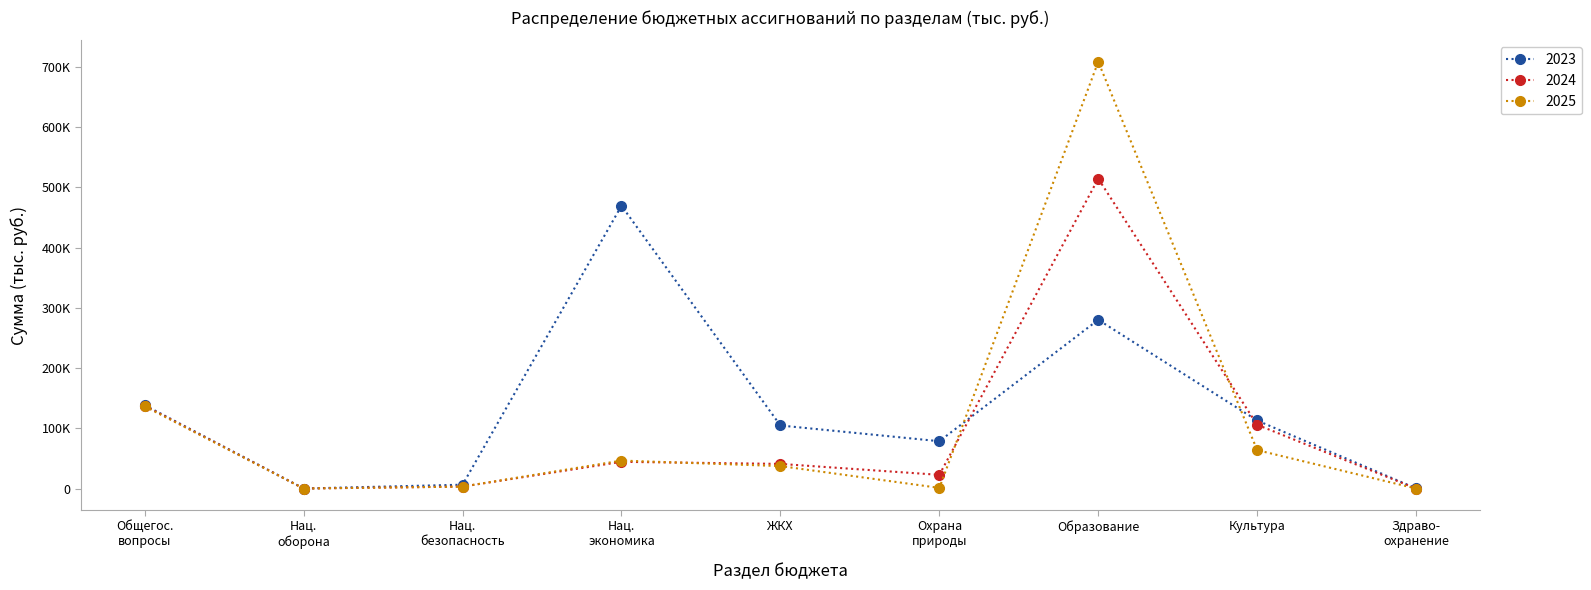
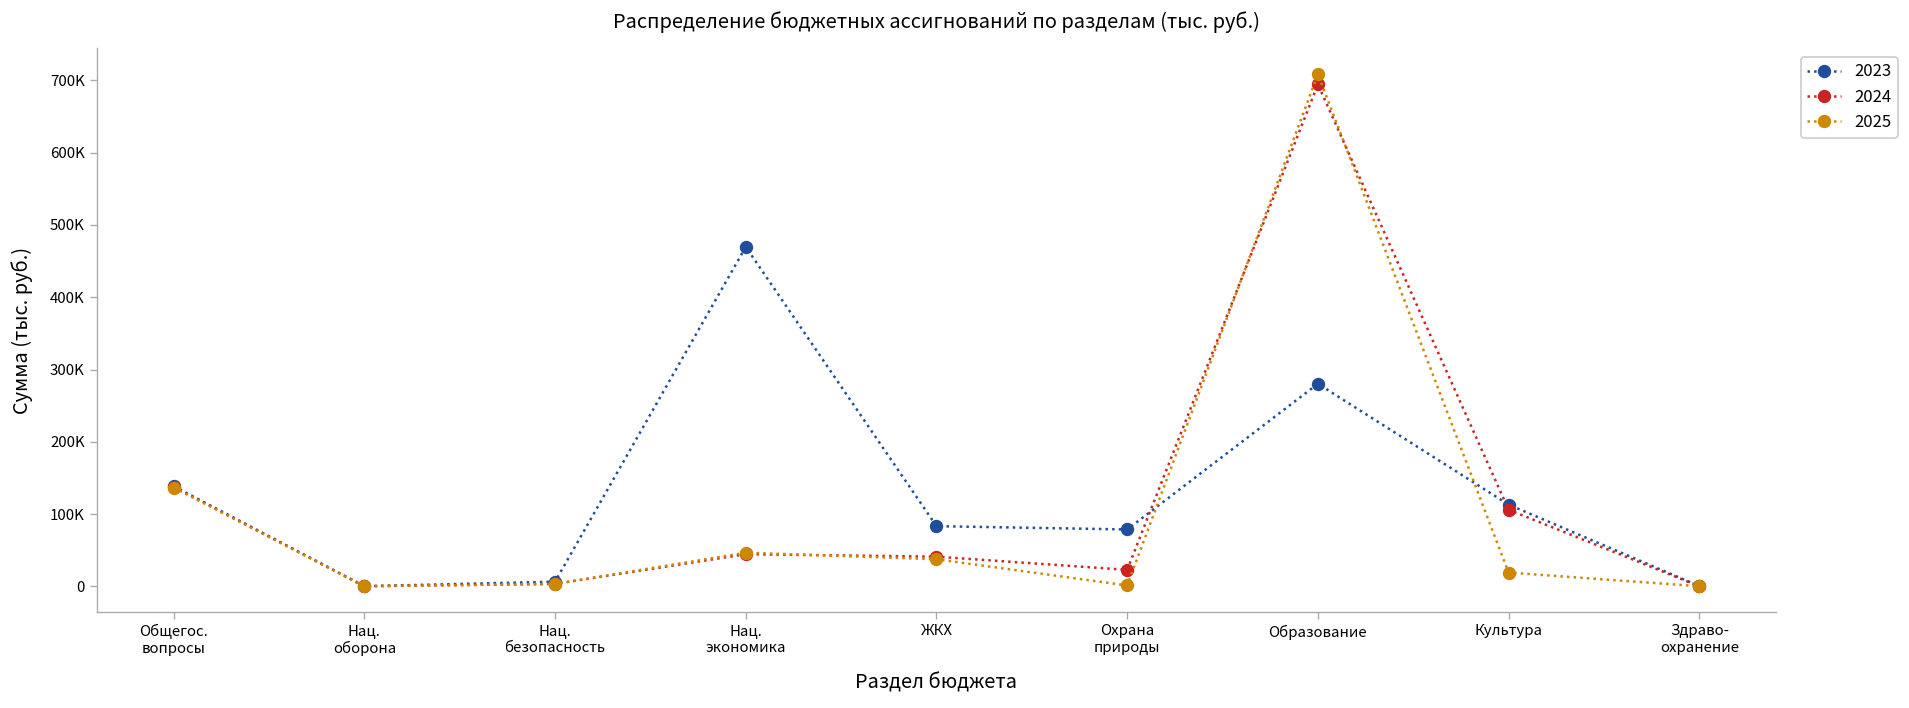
  {
    "2023": {
      "Нац. экономика": 470000,
-     "ЖКХ": 100000,
+     "ЖКХ": 80000,
      "Охрана природы": 80000,
      "Образование": 280000,
      "Культура": 110000
    },
    "2024": {
      "Охрана природы": 20000,
-     "Образование": 510000,
+     "Образование": 690000,
      "Культура": 110000
    },
    "2025": {
      "Охрана природы": 0,
      "Образование": 710000,
-     "Культура": 60000
+     "Культура": 20000
    }
  }
